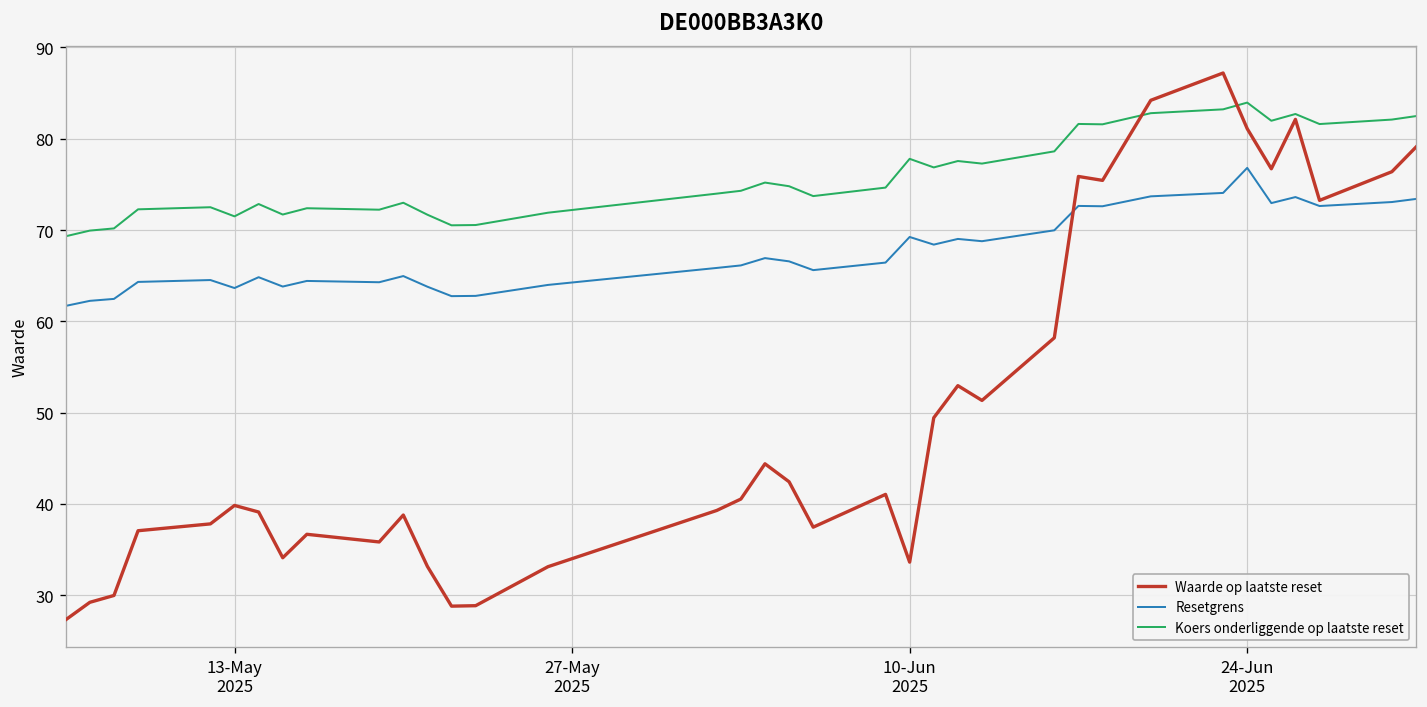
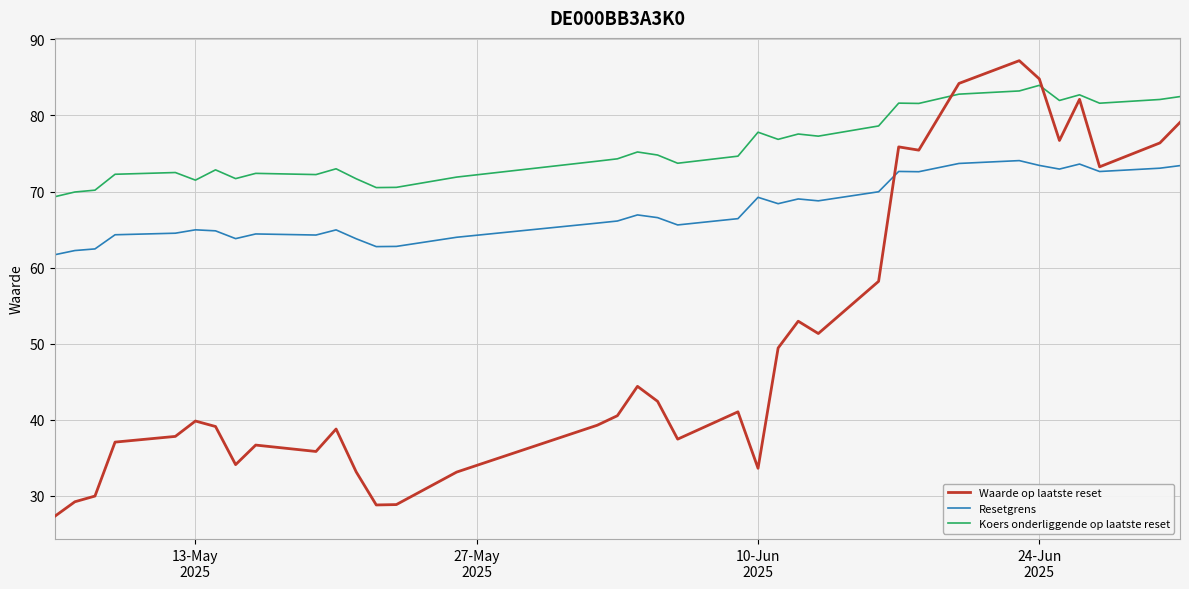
  {
    "Waarde op laatste reset": {
      "13-May 2025": 40,
      "10-Jun 2025": 34,
-     "24-Jun 2025": 81
+     "24-Jun 2025": 85
    },
    "Resetgrens": {
-     "13-May 2025": 64,
+     "13-May 2025": 65,
      "10-Jun 2025": 69,
-     "24-Jun 2025": 77
+     "24-Jun 2025": 73
    },
    "Koers onderliggende op laatste reset": {
      "13-May 2025": 72,
      "10-Jun 2025": 78,
      "24-Jun 2025": 84
    }
  }
